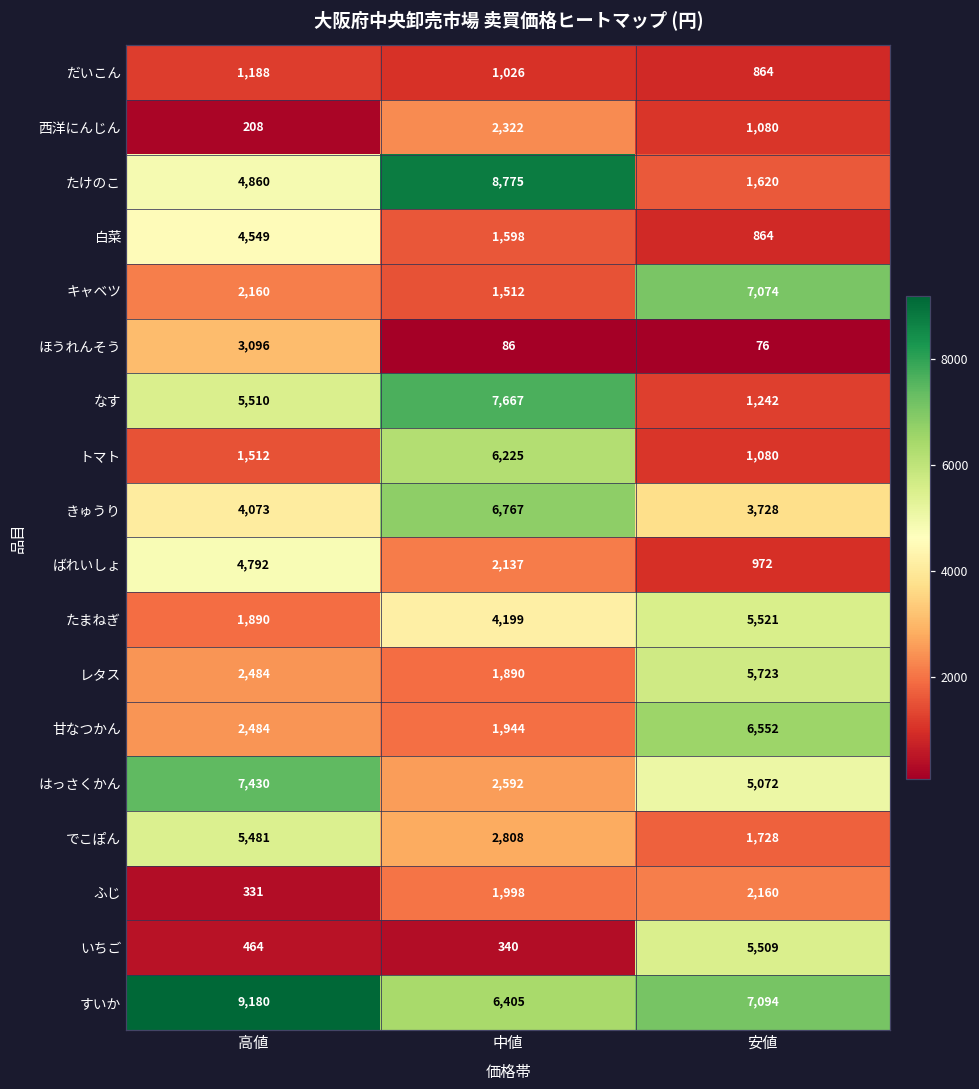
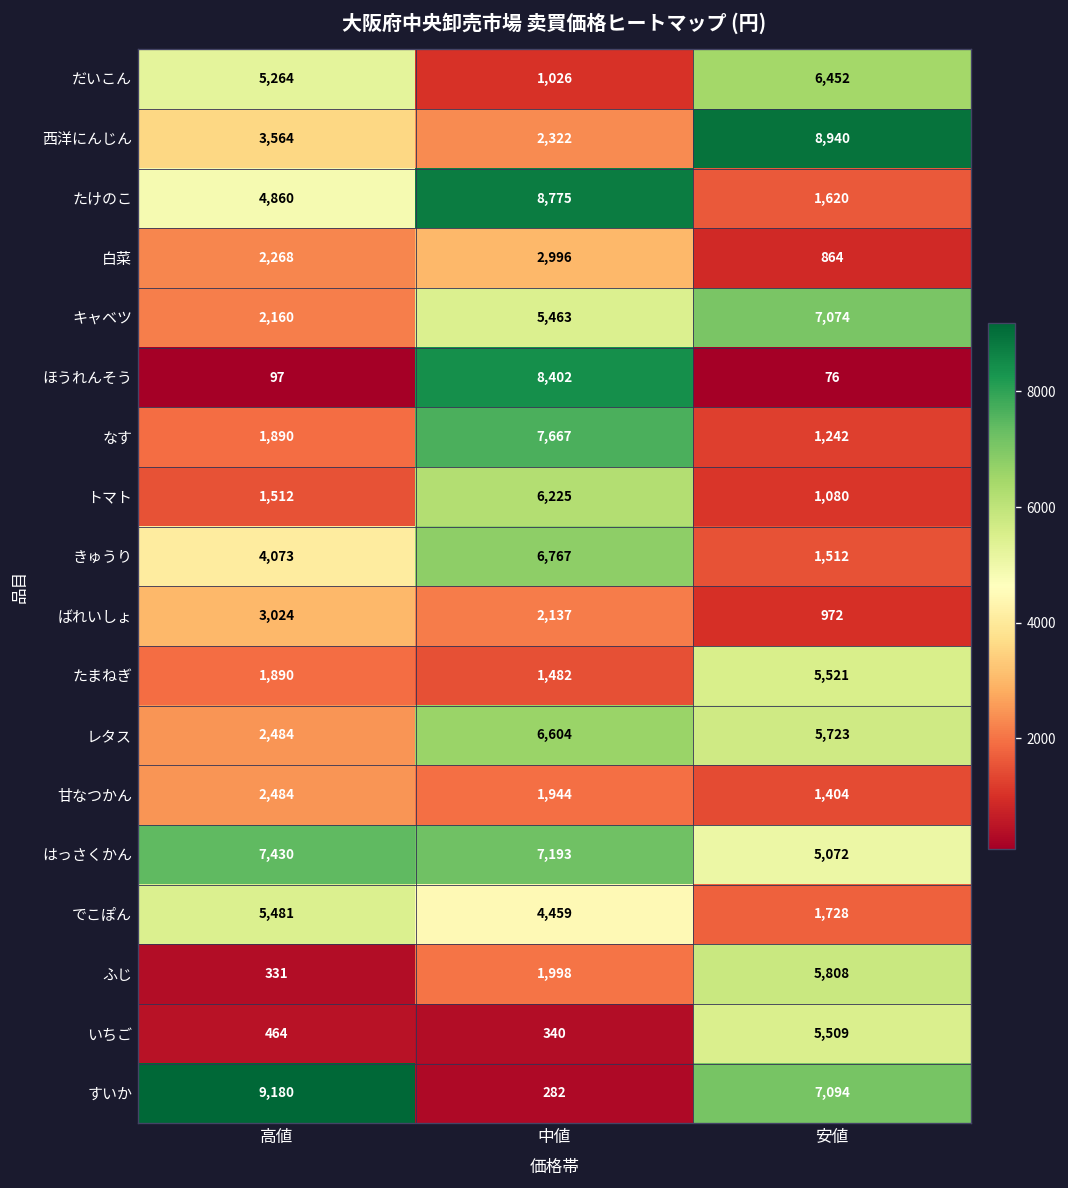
  {
    "だいこん": {
-     "高値": "1,188",
+     "高値": "5,264",
      "中値": "1,026",
-     "安値": "864"
+     "安値": "6,452"
    },
    "西洋にんじん": {
-     "高値": "208",
+     "高値": "3,564",
      "中値": "2,322",
-     "安値": "1,080"
+     "安値": "8,940"
    },
    "たけのこ": {
      "高値": "4,860",
      "中値": "8,775",
      "安値": "1,620"
    },
    "白菜": {
-     "高値": "4,549",
-     "中値": "1,598",
+     "高値": "2,268",
+     "中値": "2,996",
      "安値": "864"
    },
    "キャベツ": {
      "高値": "2,160",
-     "中値": "1,512",
+     "中値": "5,463",
      "安値": "7,074"
    },
    "ほうれんそう": {
-     "高値": "3,096",
-     "中値": "86",
+     "高値": "97",
+     "中値": "8,402",
      "安値": "76"
    },
    "なす": {
-     "高値": "5,510",
+     "高値": "1,890",
      "中値": "7,667",
      "安値": "1,242"
    },
    "トマト": {
      "高値": "1,512",
      "中値": "6,225",
      "安値": "1,080"
    },
    "きゅうり": {
      "高値": "4,073",
      "中値": "6,767",
-     "安値": "3,728"
+     "安値": "1,512"
    },
    "ばれいしょ": {
-     "高値": "4,792",
+     "高値": "3,024",
      "中値": "2,137",
      "安値": "972"
    },
    "たまねぎ": {
      "高値": "1,890",
-     "中値": "4,199",
+     "中値": "1,482",
      "安値": "5,521"
    },
    "レタス": {
      "高値": "2,484",
-     "中値": "1,890",
+     "中値": "6,604",
      "安値": "5,723"
    },
    "甘なつかん": {
      "高値": "2,484",
      "中値": "1,944",
-     "安値": "6,552"
+     "安値": "1,404"
    },
    "はっさくかん": {
      "高値": "7,430",
-     "中値": "2,592",
+     "中値": "7,193",
      "安値": "5,072"
    },
    "でこぽん": {
      "高値": "5,481",
-     "中値": "2,808",
+     "中値": "4,459",
      "安値": "1,728"
    },
    "ふじ": {
      "高値": "331",
      "中値": "1,998",
-     "安値": "2,160"
+     "安値": "5,808"
    },
    "いちご": {
      "高値": "464",
      "中値": "340",
      "安値": "5,509"
    },
    "すいか": {
      "高値": "9,180",
-     "中値": "6,405",
+     "中値": "282",
      "安値": "7,094"
    }
  }
